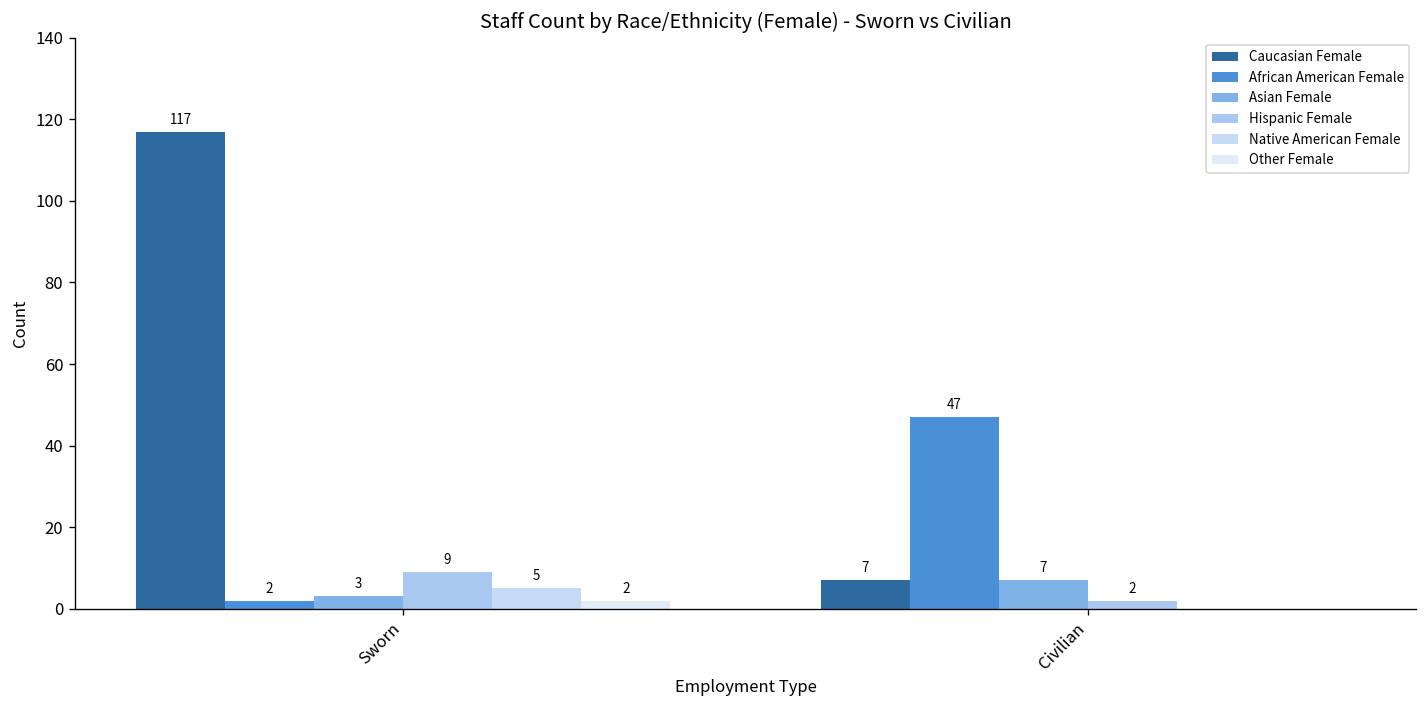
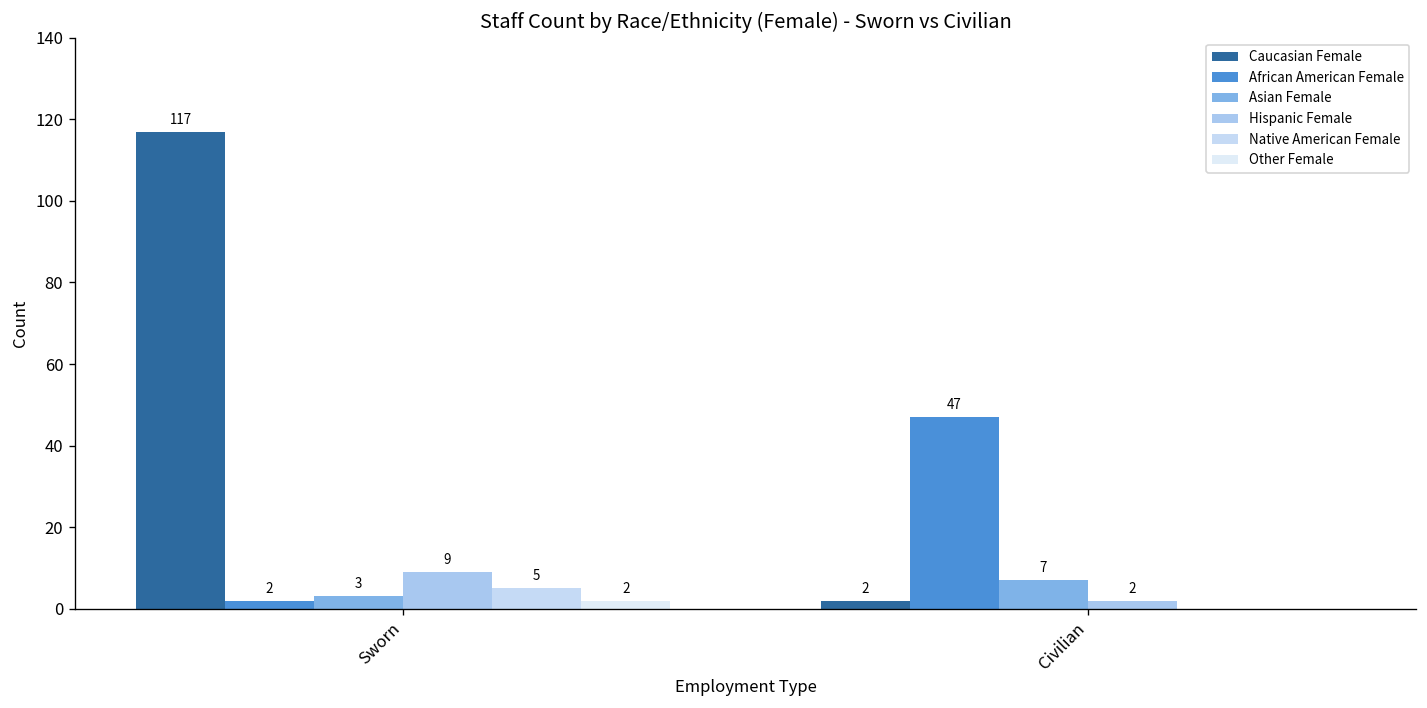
  {
    "Caucasian Female": {
      "Sworn": 117,
-     "Civilian": 7
+     "Civilian": 2
    },
    "African American Female": {
      "Sworn": 2,
      "Civilian": 47
    }
  }
